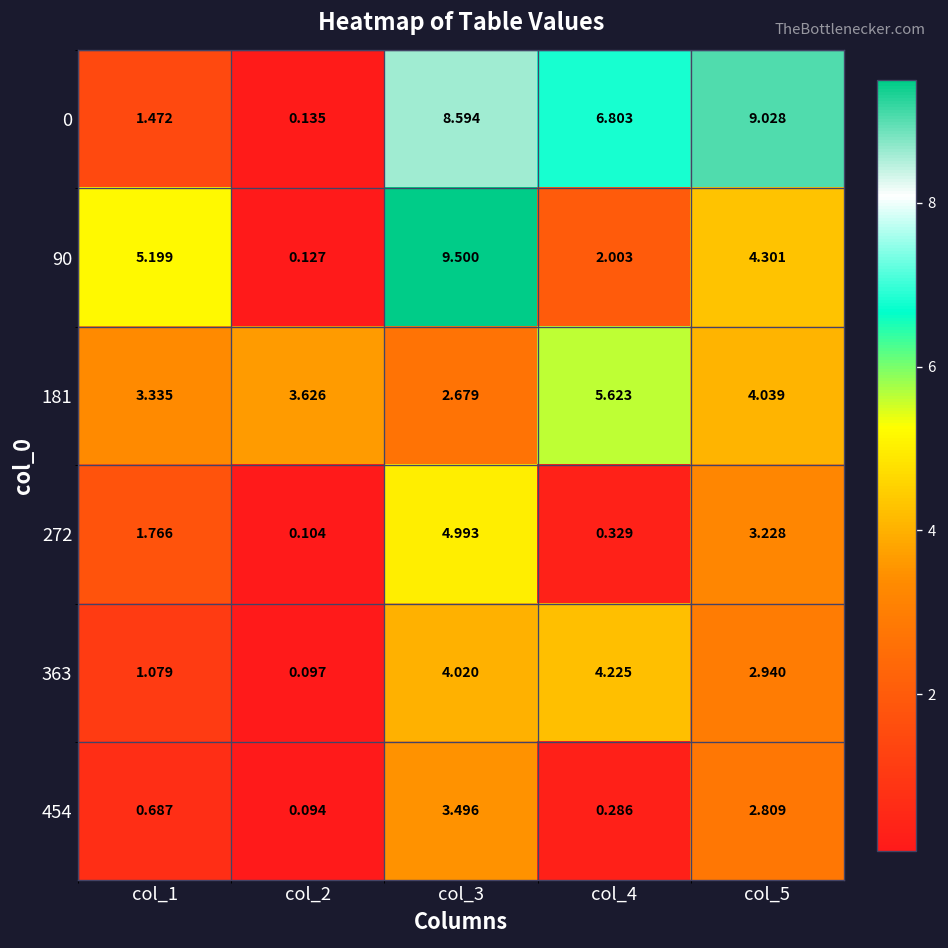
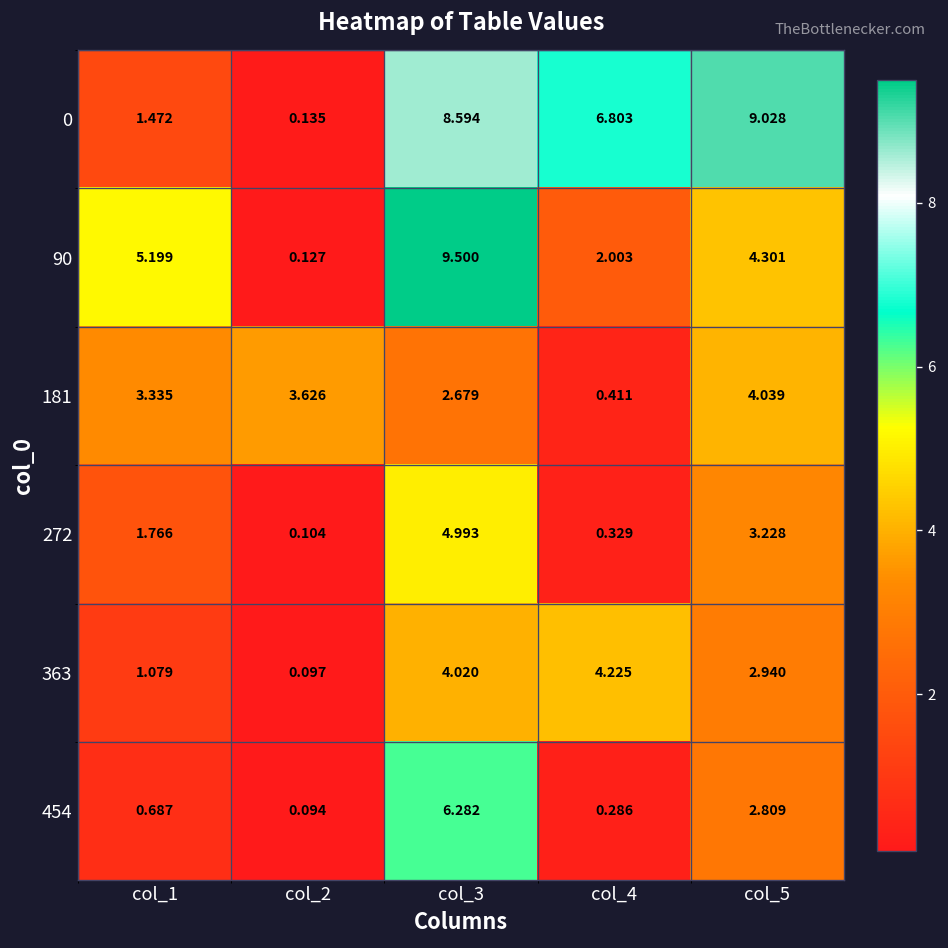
  {
    "0": {
      "col_1": 1.472,
      "col_2": 0.135,
      "col_3": 8.594,
      "col_4": 6.803,
      "col_5": 9.028
    },
    "90": {
      "col_1": 5.199,
      "col_2": 0.127,
      "col_3": 9.500,
      "col_4": 2.003,
      "col_5": 4.301
    },
    "181": {
      "col_1": 3.335,
      "col_2": 3.626,
      "col_3": 2.679,
-     "col_4": 5.623,
+     "col_4": 0.411,
      "col_5": 4.039
    },
    "272": {
      "col_1": 1.766,
      "col_2": 0.104,
      "col_3": 4.993,
      "col_4": 0.329,
      "col_5": 3.228
    },
    "363": {
      "col_1": 1.079,
      "col_2": 0.097,
      "col_3": 4.020,
      "col_4": 4.225,
      "col_5": 2.940
    },
    "454": {
      "col_1": 0.687,
      "col_2": 0.094,
-     "col_3": 3.496,
+     "col_3": 6.282,
      "col_4": 0.286,
      "col_5": 2.809
    }
  }
